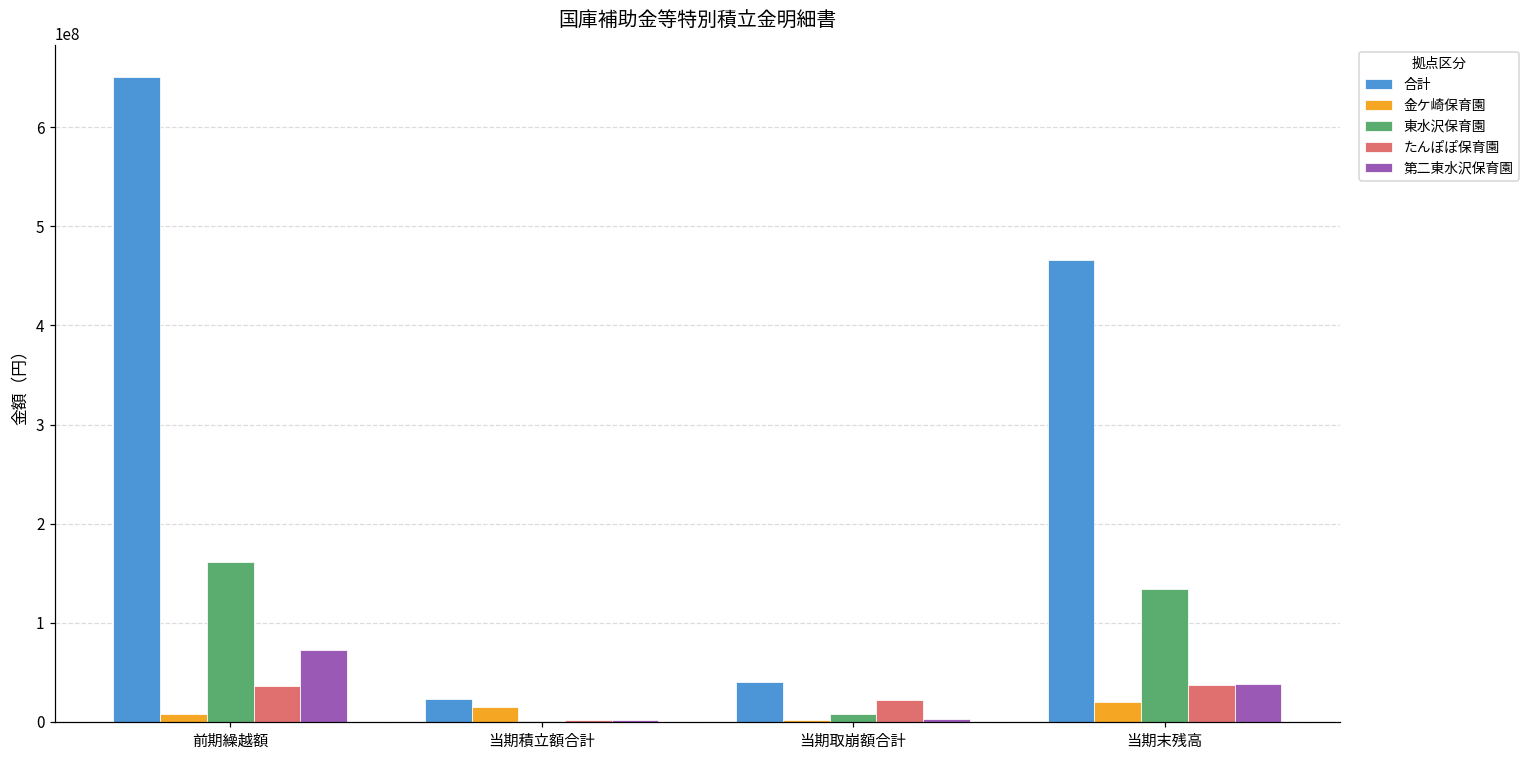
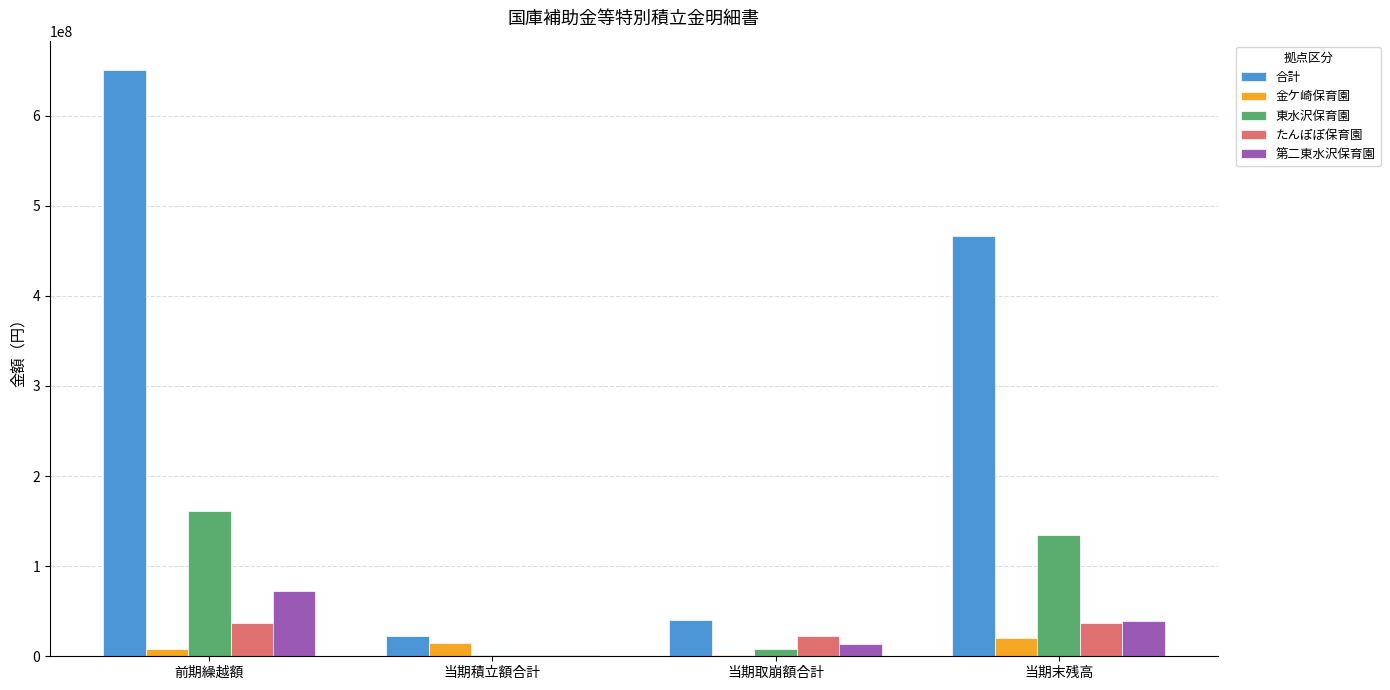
  {
    "合計": {
      "前期繰越額": 650000000,
      "当期積立額合計": 20000000,
      "当期取崩額合計": 40000000,
      "当期末残高": 470000000
    },
    "金ケ崎保育園": {
      "前期繰越額": 10000000,
      "当期積立額合計": 20000000,
      "当期末残高": 20000000
    },
    "東水沢保育園": {
      "前期繰越額": 160000000,
      "当期取崩額合計": 10000000,
      "当期末残高": 130000000
    },
    "たんぽぽ保育園": {
      "前期繰越額": 40000000,
      "当期取崩額合計": 20000000,
      "当期末残高": 40000000
    },
    "第二東水沢保育園": {
      "前期繰越額": 70000000,
-     "当期取崩額合計": 0,
+     "当期取崩額合計": 10000000,
      "当期末残高": 40000000
    }
  }
